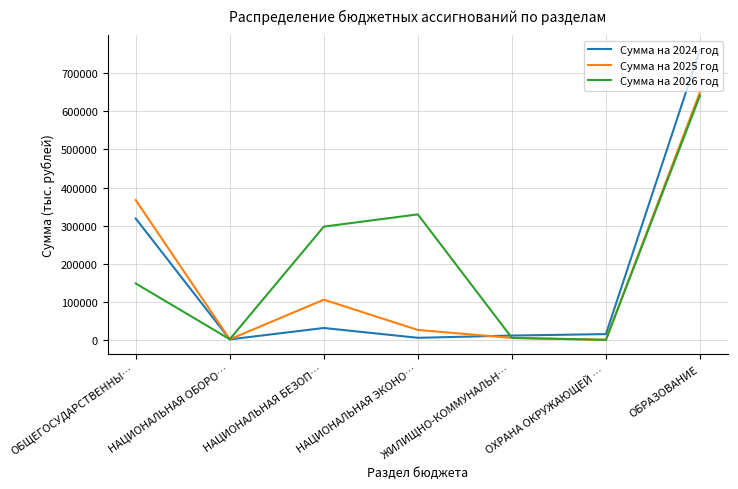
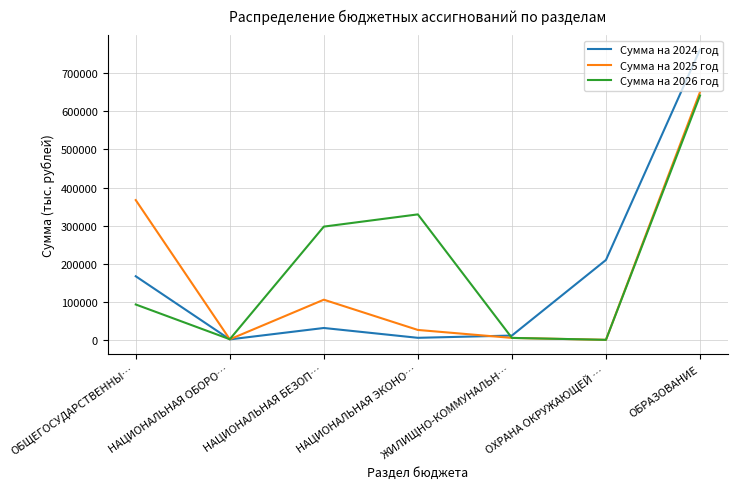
  {
    "Сумма на 2024 год": {
-     "ОБЩЕГОСУДАРСТВЕННЫ…": 320000,
+     "ОБЩЕГОСУДАРСТВЕННЫ…": 170000,
      "НАЦИОНАЛЬНАЯ БЕЗОП…": 30000,
      "НАЦИОНАЛЬНАЯ ЭКОНО…": 10000,
-     "ОХРАНА ОКРУЖАЮЩЕЙ …": 20000
+     "ОХРАНА ОКРУЖАЮЩЕЙ …": 210000
    },
    "Сумма на 2025 год": {
      "ОБЩЕГОСУДАРСТВЕННЫ…": 370000,
      "НАЦИОНАЛЬНАЯ БЕЗОП…": 110000,
      "НАЦИОНАЛЬНАЯ ЭКОНО…": 30000,
      "ОБРАЗОВАНИЕ": 650000
    },
    "Сумма на 2026 год": {
-     "ОБЩЕГОСУДАРСТВЕННЫ…": 150000,
+     "ОБЩЕГОСУДАРСТВЕННЫ…": 90000,
      "НАЦИОНАЛЬНАЯ БЕЗОП…": 300000,
      "НАЦИОНАЛЬНАЯ ЭКОНО…": 330000,
      "ОБРАЗОВАНИЕ": 640000
    }
  }
